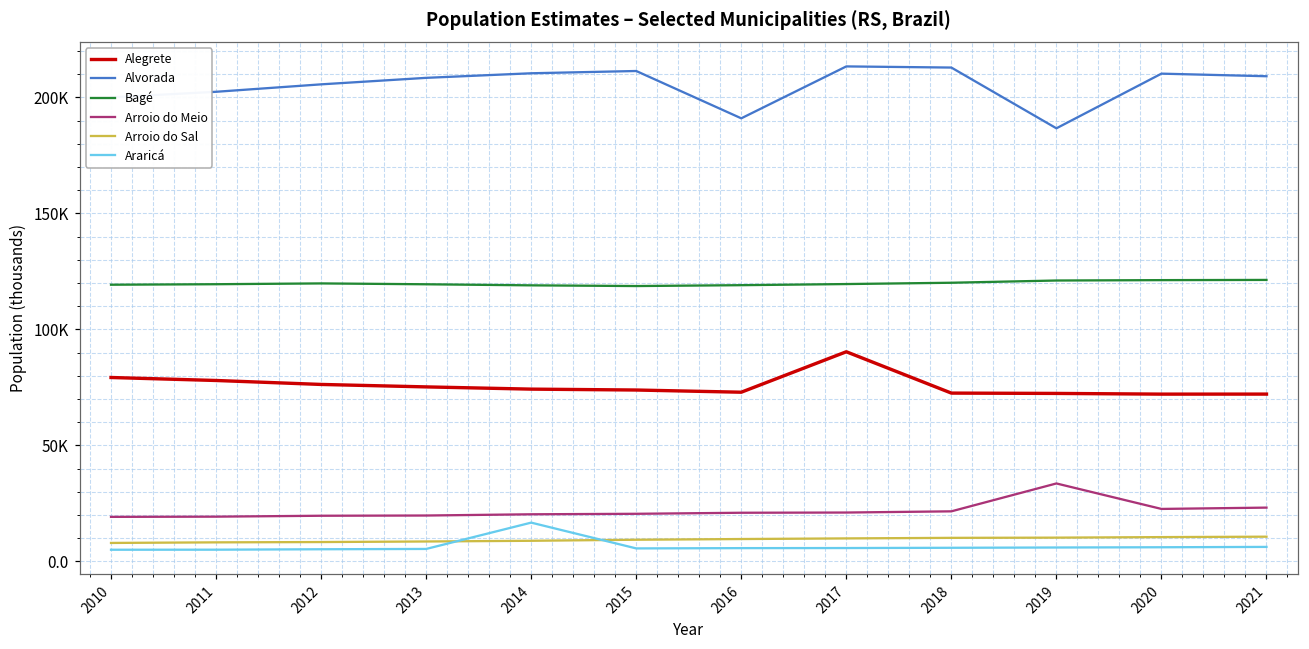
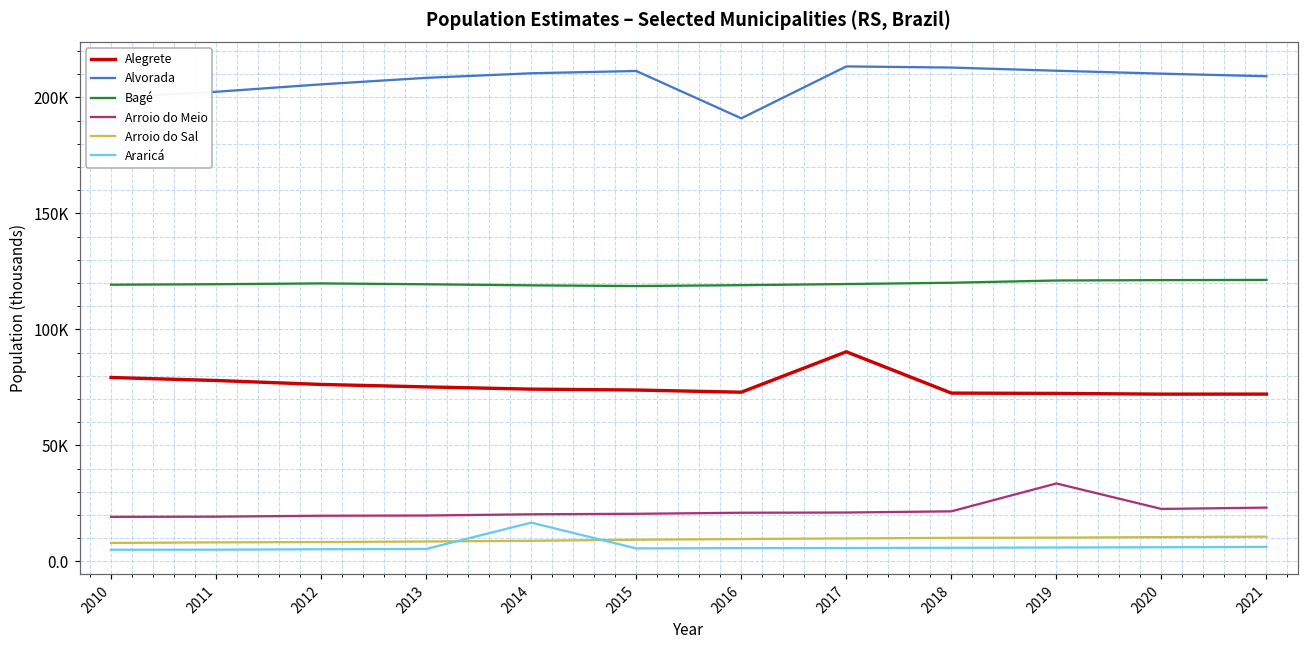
  {
    "Alegrete": {
      "2010": 79000,
      "2011": 78000,
      "2012": 76000,
      "2013": 75000,
      "2014": 74000,
      "2015": 74000,
      "2016": 73000,
      "2017": 90000,
      "2018": 73000,
      "2019": 72000,
      "2020": 72000,
      "2021": 72000
    },
    "Alvorada": {
      "2011": 202000,
      "2012": 206000,
      "2013": 208000,
      "2014": 210000,
      "2015": 211000,
      "2016": 191000,
      "2017": 213000,
      "2018": 213000,
-     "2019": 187000,
+     "2019": 212000,
      "2020": 210000,
      "2021": 209000
    },
    "Bagé": {
      "2010": 119000,
      "2011": 119000,
      "2012": 120000,
      "2013": 119000,
      "2014": 119000,
      "2015": 119000,
      "2016": 119000,
      "2017": 120000,
      "2018": 120000,
      "2019": 121000,
      "2020": 121000,
      "2021": 121000
    },
    "Arroio do Meio": {
      "2010": 19000,
      "2011": 19000,
      "2012": 20000,
      "2013": 20000,
      "2014": 20000,
      "2015": 20000,
      "2016": 21000,
      "2017": 21000,
      "2018": 22000,
      "2019": 34000,
      "2020": 23000,
      "2021": 23000
    },
    "Arroio do Sal": {
      "2010": 8000,
      "2011": 8000,
      "2012": 8000,
      "2013": 9000,
      "2014": 9000,
      "2015": 9000,
      "2016": 10000,
      "2017": 10000,
      "2018": 10000,
      "2019": 10000,
      "2020": 10000,
      "2021": 11000
    },
    "Araricá": {
      "2010": 5000,
      "2011": 5000,
      "2012": 5000,
      "2013": 5000,
      "2014": 17000,
      "2015": 6000,
      "2016": 6000,
      "2017": 6000,
      "2018": 6000,
      "2019": 6000,
      "2020": 6000,
      "2021": 6000
    }
  }
